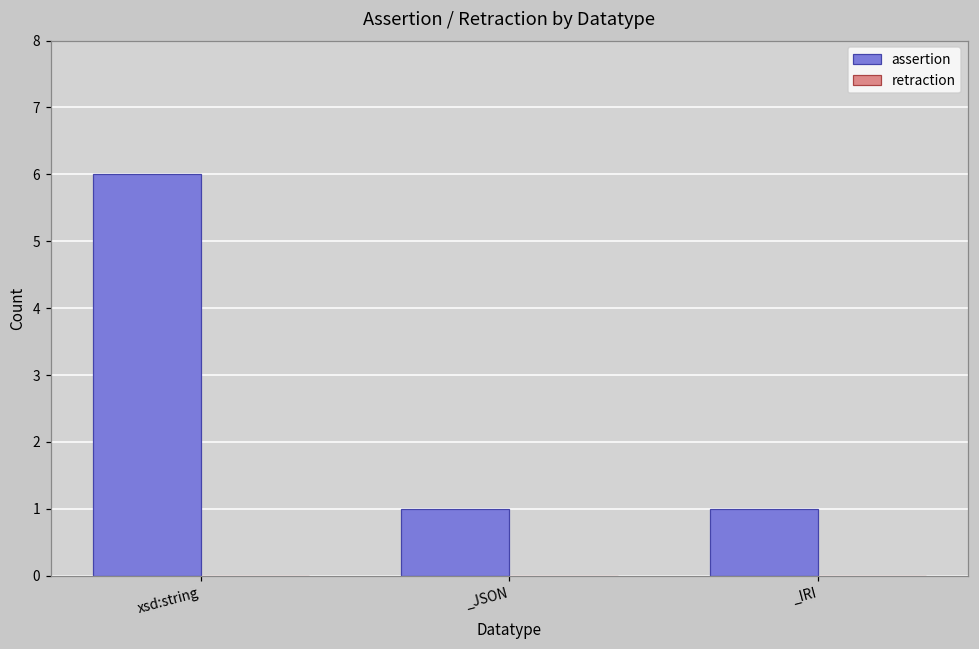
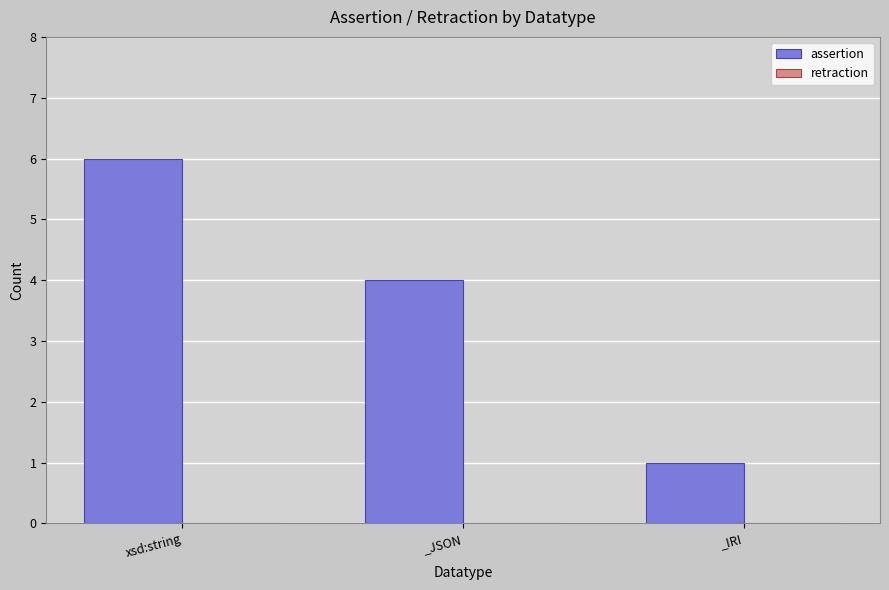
  {
    "assertion": {
      "xsd:string": 6,
-     "_JSON": 1,
+     "_JSON": 4,
      "_IRI": 1
    },
    "retraction": {
      "xsd:string": 0,
      "_JSON": 0,
      "_IRI": 0
    }
  }
